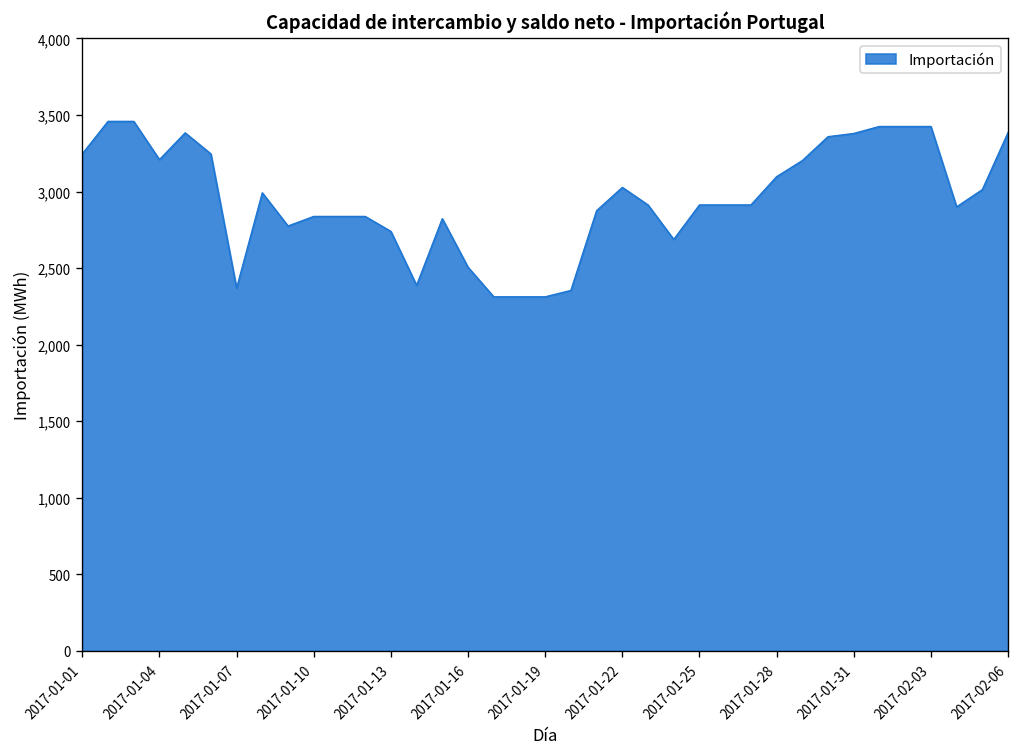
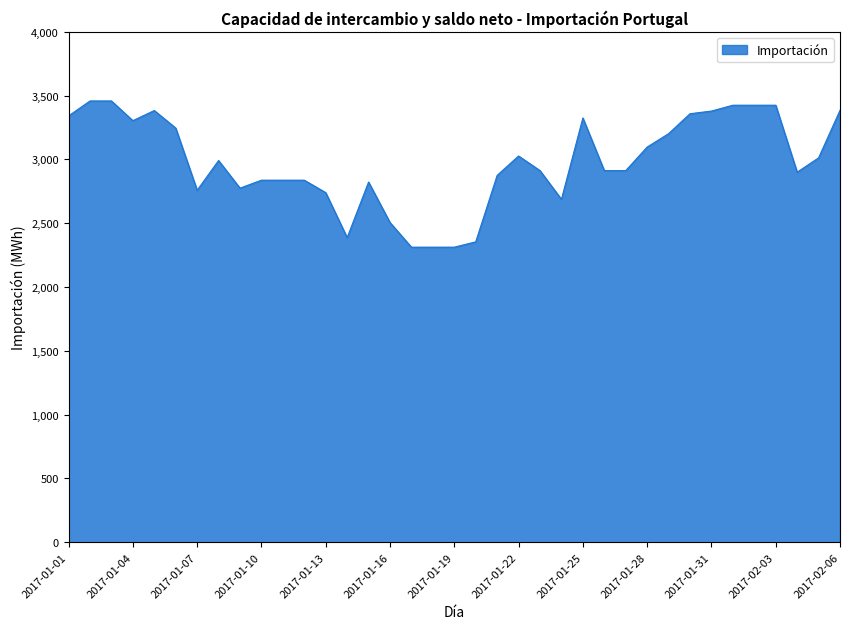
  {
-   "2017-01-01": "3,250",
-   "2017-01-04": "3,210",
-   "2017-01-07": "2,370",
+   "2017-01-01": "3,340",
+   "2017-01-04": "3,300",
+   "2017-01-07": "2,760",
    "2017-01-10": "2,840",
    "2017-01-13": "2,740",
    "2017-01-16": "2,510",
    "2017-01-19": "2,310",
    "2017-01-22": "3,030",
-   "2017-01-25": "2,910",
+   "2017-01-25": "3,330",
    "2017-01-28": "3,100",
    "2017-01-31": "3,380",
    "2017-02-03": "3,430",
    "2017-02-06": "3,390"
  }
